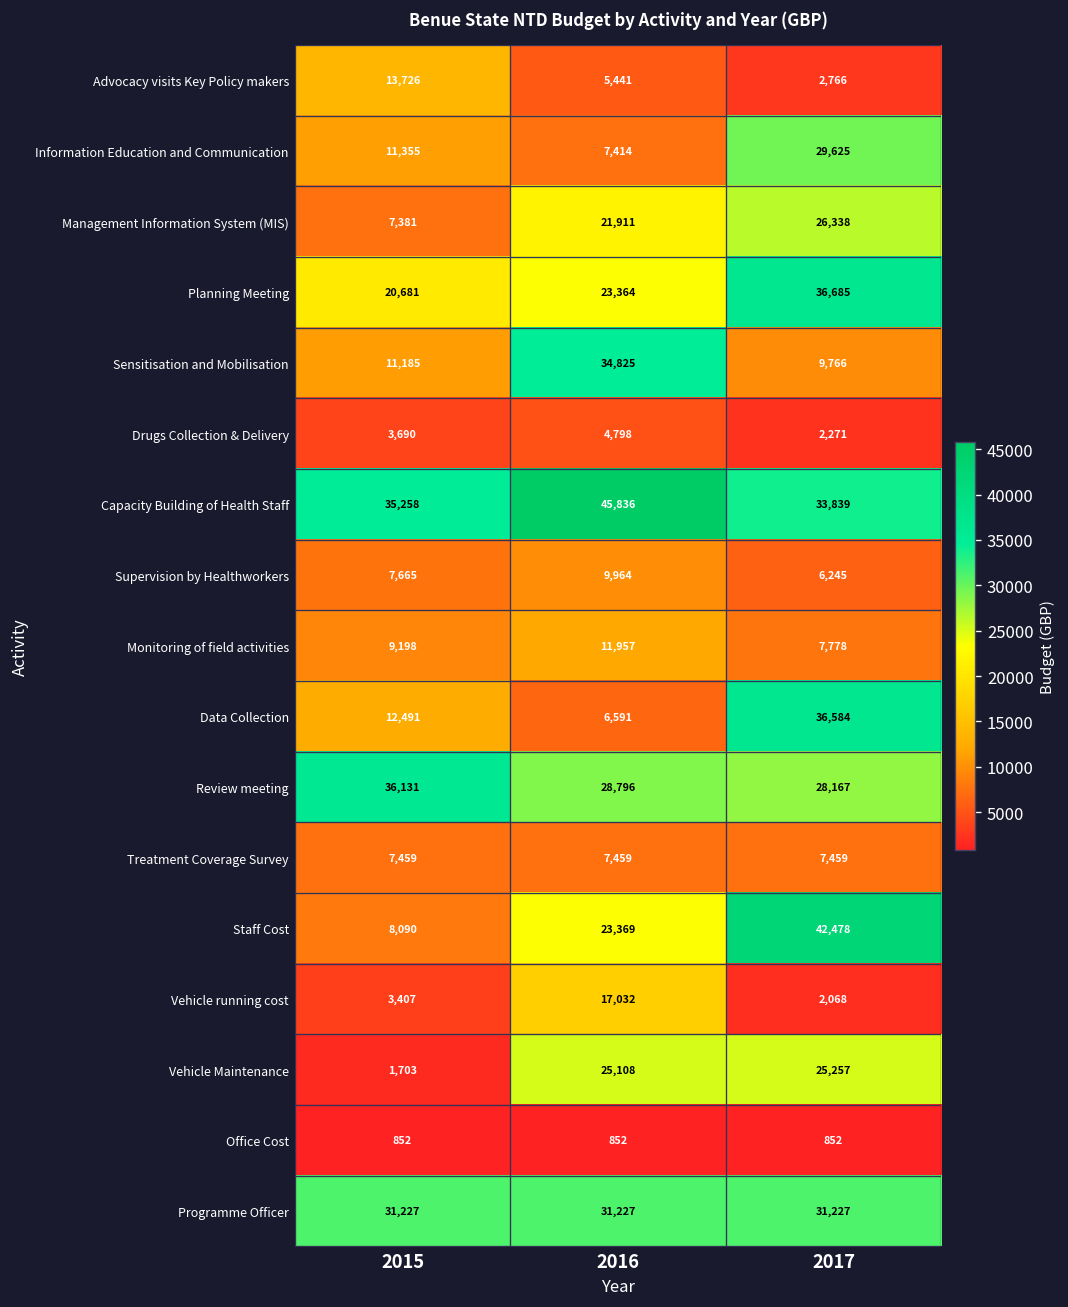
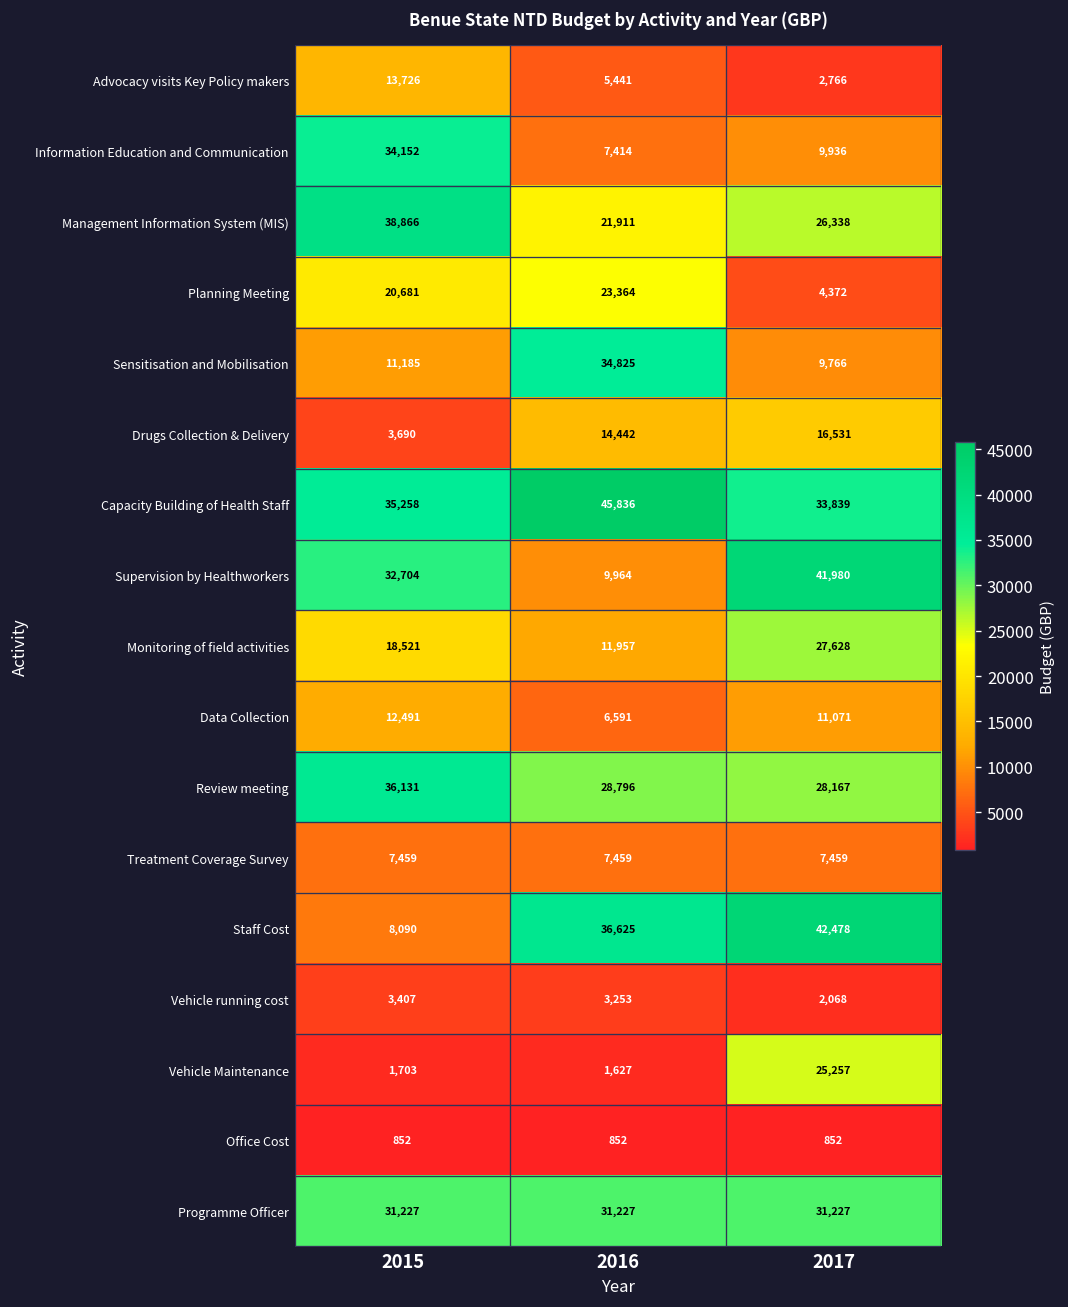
  {
    "Advocacy visits Key Policy makers": {
      "2015": "13,726",
      "2016": "5,441",
      "2017": "2,766"
    },
    "Information Education and Communication": {
-     "2015": "11,355",
+     "2015": "34,152",
      "2016": "7,414",
-     "2017": "29,625"
+     "2017": "9,936"
    },
    "Management Information System (MIS)": {
-     "2015": "7,381",
+     "2015": "38,866",
      "2016": "21,911",
      "2017": "26,338"
    },
    "Planning Meeting": {
      "2015": "20,681",
      "2016": "23,364",
-     "2017": "36,685"
+     "2017": "4,372"
    },
    "Sensitisation and Mobilisation": {
      "2015": "11,185",
      "2016": "34,825",
      "2017": "9,766"
    },
    "Drugs Collection & Delivery": {
      "2015": "3,690",
-     "2016": "4,798",
-     "2017": "2,271"
+     "2016": "14,442",
+     "2017": "16,531"
    },
    "Capacity Building of Health Staff": {
      "2015": "35,258",
      "2016": "45,836",
      "2017": "33,839"
    },
    "Supervision by Healthworkers": {
-     "2015": "7,665",
+     "2015": "32,704",
      "2016": "9,964",
-     "2017": "6,245"
+     "2017": "41,980"
    },
    "Monitoring of field activities": {
-     "2015": "9,198",
+     "2015": "18,521",
      "2016": "11,957",
-     "2017": "7,778"
+     "2017": "27,628"
    },
    "Data Collection": {
      "2015": "12,491",
      "2016": "6,591",
-     "2017": "36,584"
+     "2017": "11,071"
    },
    "Review meeting": {
      "2015": "36,131",
      "2016": "28,796",
      "2017": "28,167"
    },
    "Treatment Coverage Survey": {
      "2015": "7,459",
      "2016": "7,459",
      "2017": "7,459"
    },
    "Staff Cost": {
      "2015": "8,090",
-     "2016": "23,369",
+     "2016": "36,625",
      "2017": "42,478"
    },
    "Vehicle running cost": {
      "2015": "3,407",
-     "2016": "17,032",
+     "2016": "3,253",
      "2017": "2,068"
    },
    "Vehicle Maintenance": {
      "2015": "1,703",
-     "2016": "25,108",
+     "2016": "1,627",
      "2017": "25,257"
    },
    "Office Cost": {
      "2015": "852",
      "2016": "852",
      "2017": "852"
    },
    "Programme Officer": {
      "2015": "31,227",
      "2016": "31,227",
      "2017": "31,227"
    }
  }
